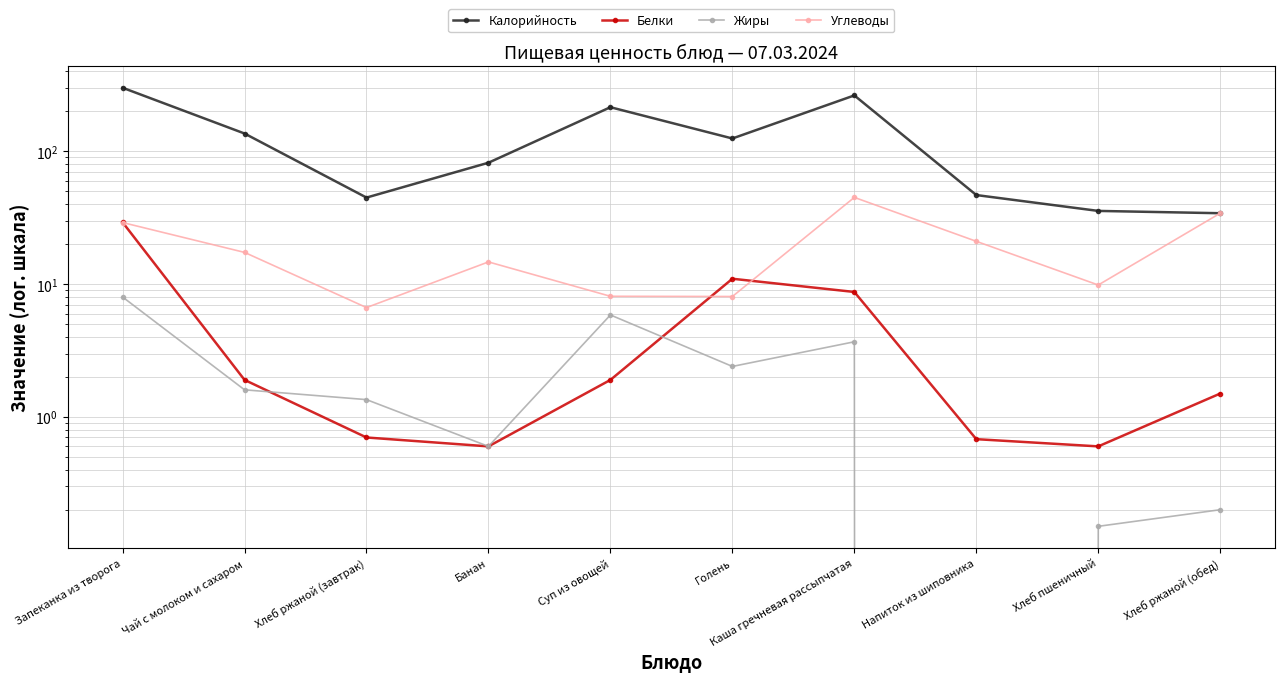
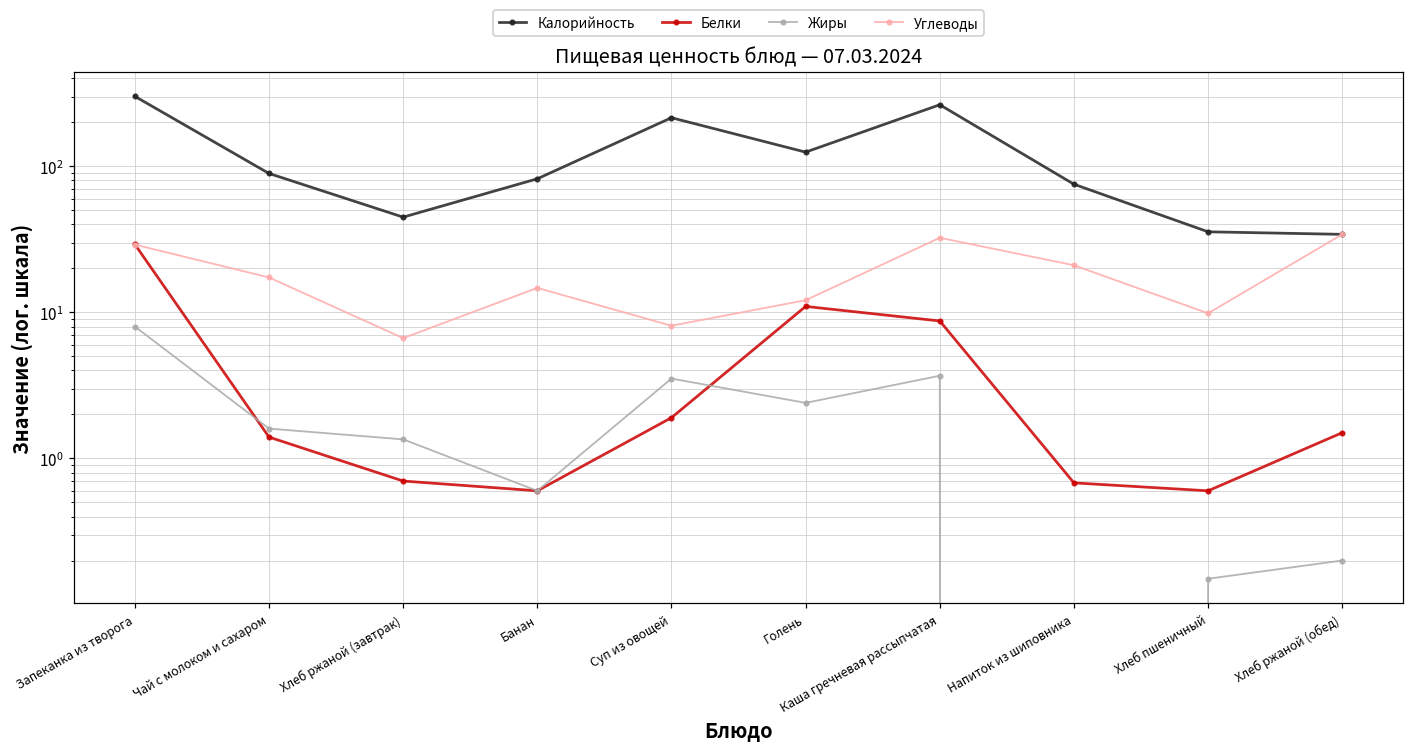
  {
    "Калорийность": {
      "Запеканка из творога": 300,
-     "Чай с молоком и сахаром": 140,
+     "Чай с молоком и сахаром": 90,
      "Хлеб ржаной (завтрак)": 45,
      "Банан": 80,
      "Суп из овощей": 220,
      "Голень": 130,
      "Каша гречневая рассыпчатая": 260,
-     "Напиток из шиповника": 47,
+     "Напиток из шиповника": 80,
      "Хлеб пшеничный": 36
    },
    "Белки": {
-     "Чай с молоком и сахаром": 1.9,
+     "Чай с молоком и сахаром": 1.4,
      "Хлеб ржаной (завтрак)": 0.7,
      "Суп из овощей": 1.9,
      "Голень": 11,
      "Каша гречневая рассыпчатая": 9,
      "Напиток из шиповника": 0.7,
      "Хлеб пшеничный": 0.6,
      "Хлеб ржаной (обед)": 1.5
    },
    "Жиры": {
      "Запеканка из творога": 8,
      "Чай с молоком и сахаром": 1.6,
      "Хлеб ржаной (завтрак)": 1.4,
-     "Суп из овощей": 6,
+     "Суп из овощей": 3.5,
      "Голень": 2.4,
      "Каша гречневая рассыпчатая": 3.7,
      "Хлеб пшеничный": 0.15,
      "Хлеб ржаной (обед)": 0.2
    },
    "Углеводы": {
      "Чай с молоком и сахаром": 17,
      "Хлеб ржаной (завтрак)": 7,
      "Банан": 15,
      "Суп из овощей": 8,
-     "Голень": 8,
-     "Каша гречневая рассыпчатая": 45,
+     "Голень": 12,
+     "Каша гречневая рассыпчатая": 32,
      "Напиток из шиповника": 21,
      "Хлеб пшеничный": 10
    }
  }
